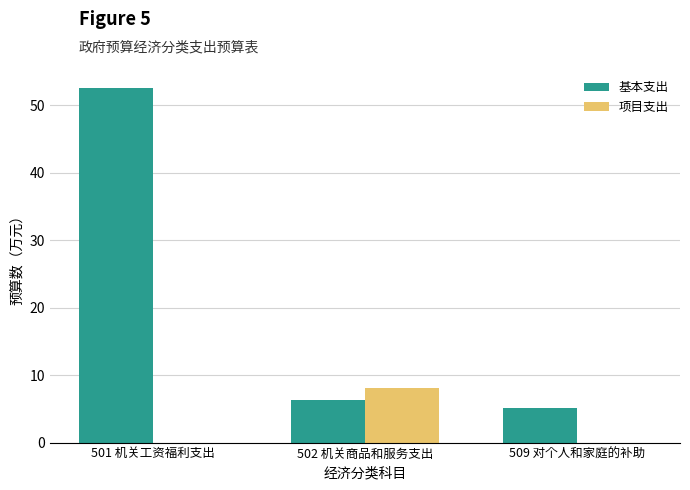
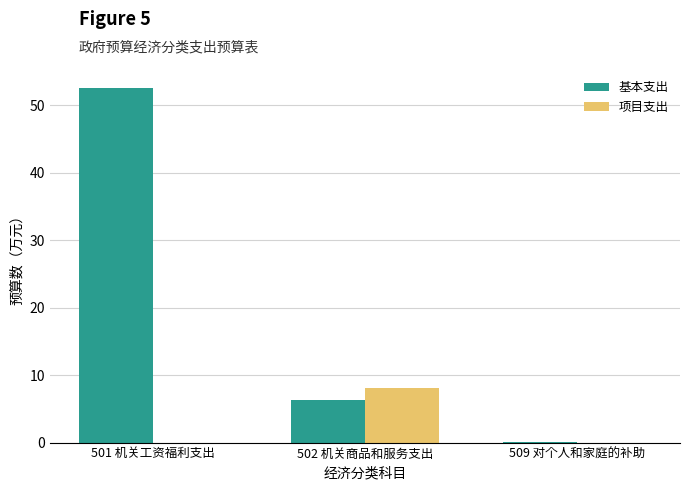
  {
    "基本支出": {
      "501 机关工资福利支出": 53,
      "502 机关商品和服务支出": 6,
-     "509 对个人和家庭的补助": 5
+     "509 对个人和家庭的补助": 0
    },
    "项目支出": {
      "501 机关工资福利支出": 0,
      "502 机关商品和服务支出": 8,
      "509 对个人和家庭的补助": 0
    }
  }
